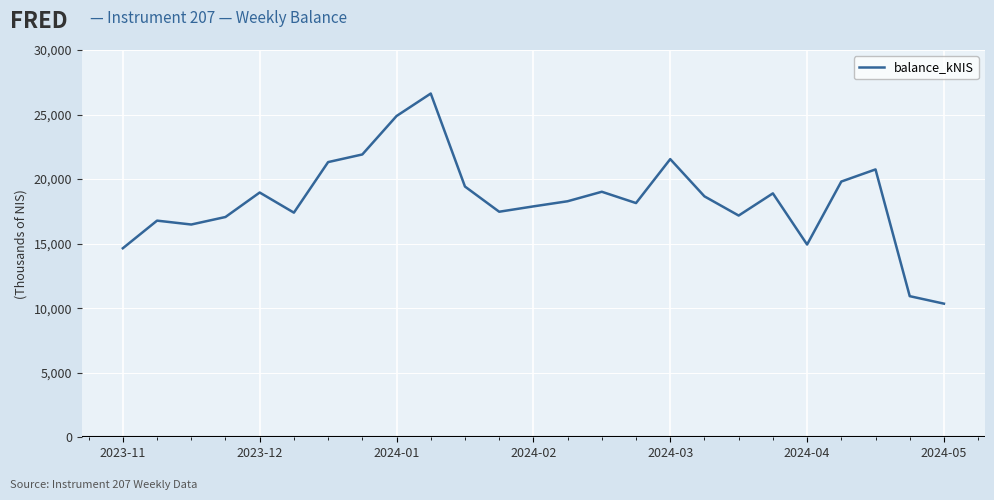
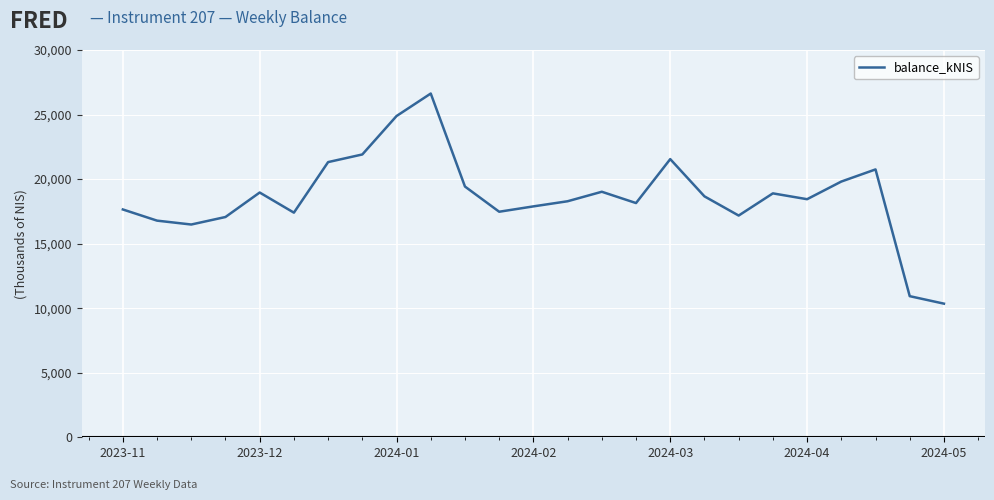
  {
-   "2023-11": "14,600",
+   "2023-11": "17,600",
    "2023-12": "19,000",
    "2024-01": "24,900",
    "2024-02": "17,900",
    "2024-03": "21,500",
-   "2024-04": "14,900",
+   "2024-04": "18,400",
    "2024-05": "10,400"
  }
